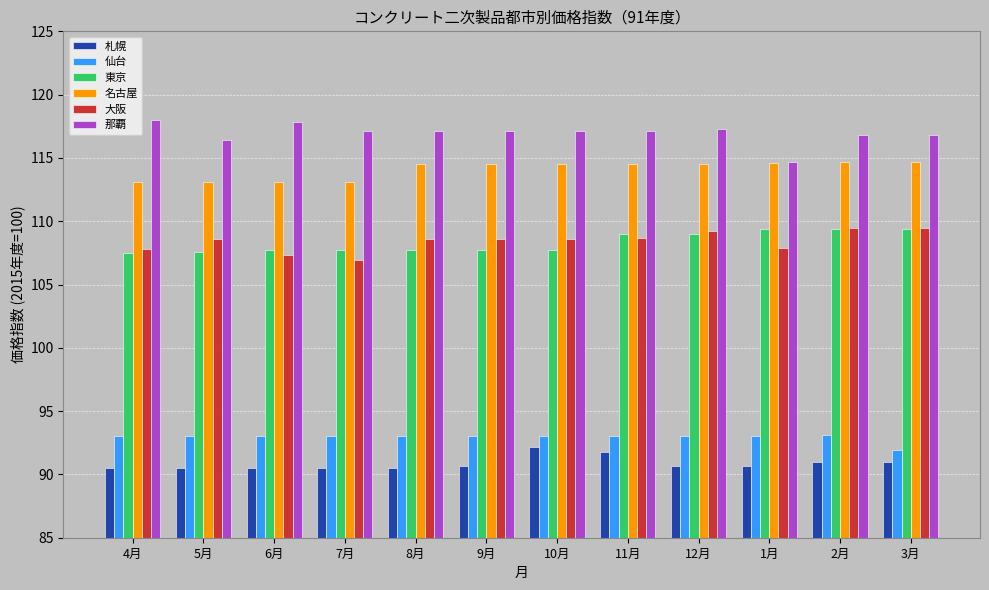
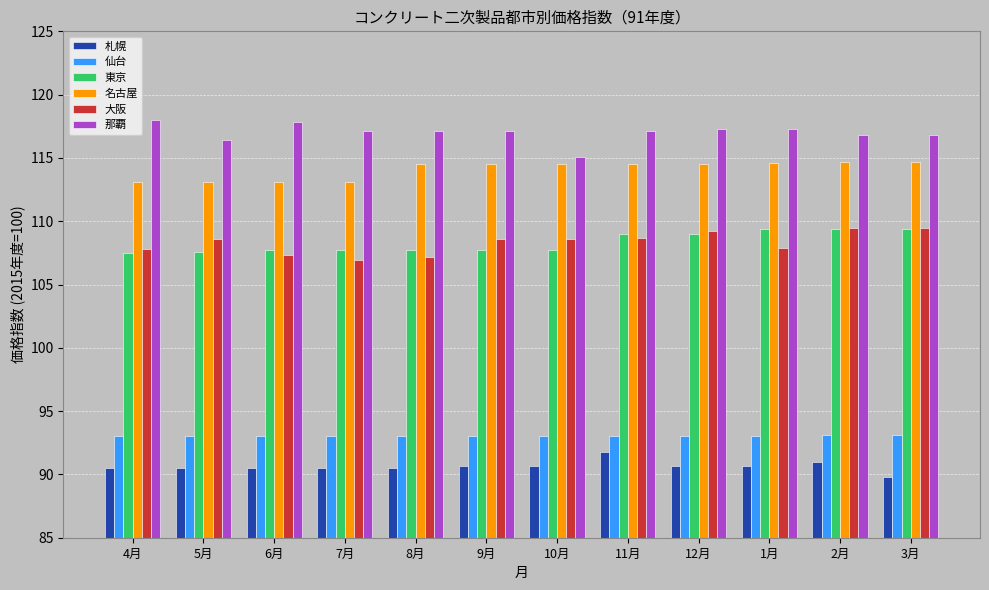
  {
    "札幌": {
      "4月": 90.5,
      "5月": 90.5,
      "6月": 90.5,
      "7月": 90.5,
      "8月": 90.5,
      "9月": 90.7,
-     "10月": 92.2,
+     "10月": 90.7,
      "11月": 91.8,
      "12月": 90.7,
      "1月": 90.7,
      "2月": 91.0,
-     "3月": 91.0
+     "3月": 89.8
    },
    "仙台": {
      "4月": 93.0,
      "5月": 93.0,
      "6月": 93.0,
      "7月": 93.0,
      "8月": 93.0,
      "9月": 93.0,
      "10月": 93.0,
      "11月": 93.0,
      "12月": 93.0,
      "1月": 93.0,
      "2月": 93.1,
-     "3月": 91.9
+     "3月": 93.1
    },
    "東京": {
      "4月": 107.5,
      "5月": 107.6,
      "6月": 107.7,
      "7月": 107.7,
      "8月": 107.7,
      "9月": 107.7,
      "10月": 107.7,
      "11月": 109.0,
      "12月": 109.0,
      "1月": 109.4,
      "2月": 109.4,
      "3月": 109.4
    },
    "名古屋": {
      "4月": 113.1,
      "5月": 113.1,
      "6月": 113.1,
      "7月": 113.1,
      "8月": 114.5,
      "9月": 114.5,
      "10月": 114.5,
      "11月": 114.5,
      "12月": 114.5,
      "1月": 114.6,
      "2月": 114.7,
      "3月": 114.7
    },
    "大阪": {
      "4月": 107.8,
      "5月": 108.6,
      "6月": 107.3,
      "7月": 106.9,
-     "8月": 108.6,
+     "8月": 107.2,
      "9月": 108.6,
      "10月": 108.6,
      "11月": 108.7,
      "12月": 109.2,
      "1月": 107.9,
      "2月": 109.5,
      "3月": 109.5
    },
    "那覇": {
      "4月": 118.0,
      "5月": 116.4,
      "6月": 117.8,
      "7月": 117.1,
      "8月": 117.1,
      "9月": 117.1,
-     "10月": 117.1,
+     "10月": 115.1,
      "11月": 117.1,
      "12月": 117.3,
-     "1月": 114.7,
+     "1月": 117.3,
      "2月": 116.8,
      "3月": 116.8
    }
  }
